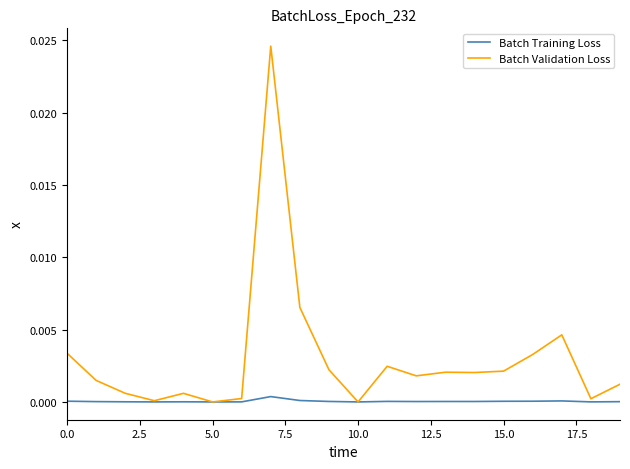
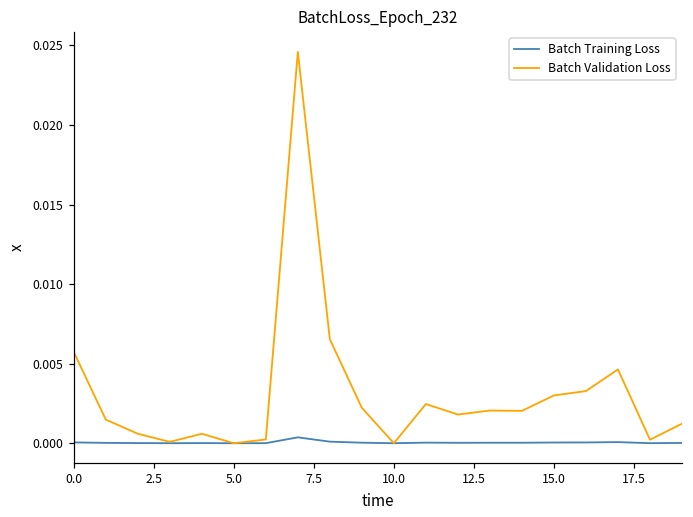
  {
    "Batch Training Loss": {
      "0.0": 0.0001,
      "15.0": 0.0000
    },
    "Batch Validation Loss": {
-     "0.0": 0.0034,
-     "15.0": 0.0021
+     "0.0": 0.0057,
+     "15.0": 0.0030
    }
  }
